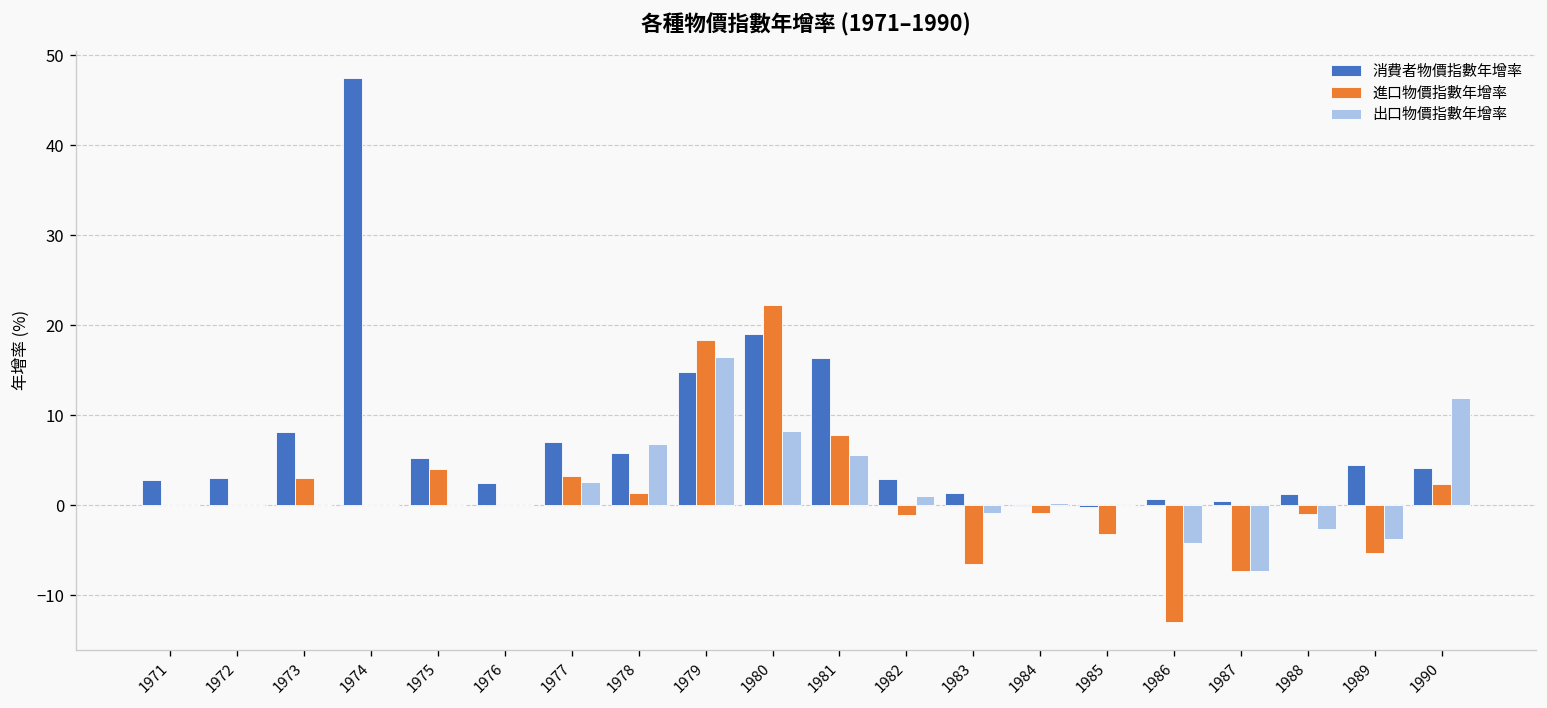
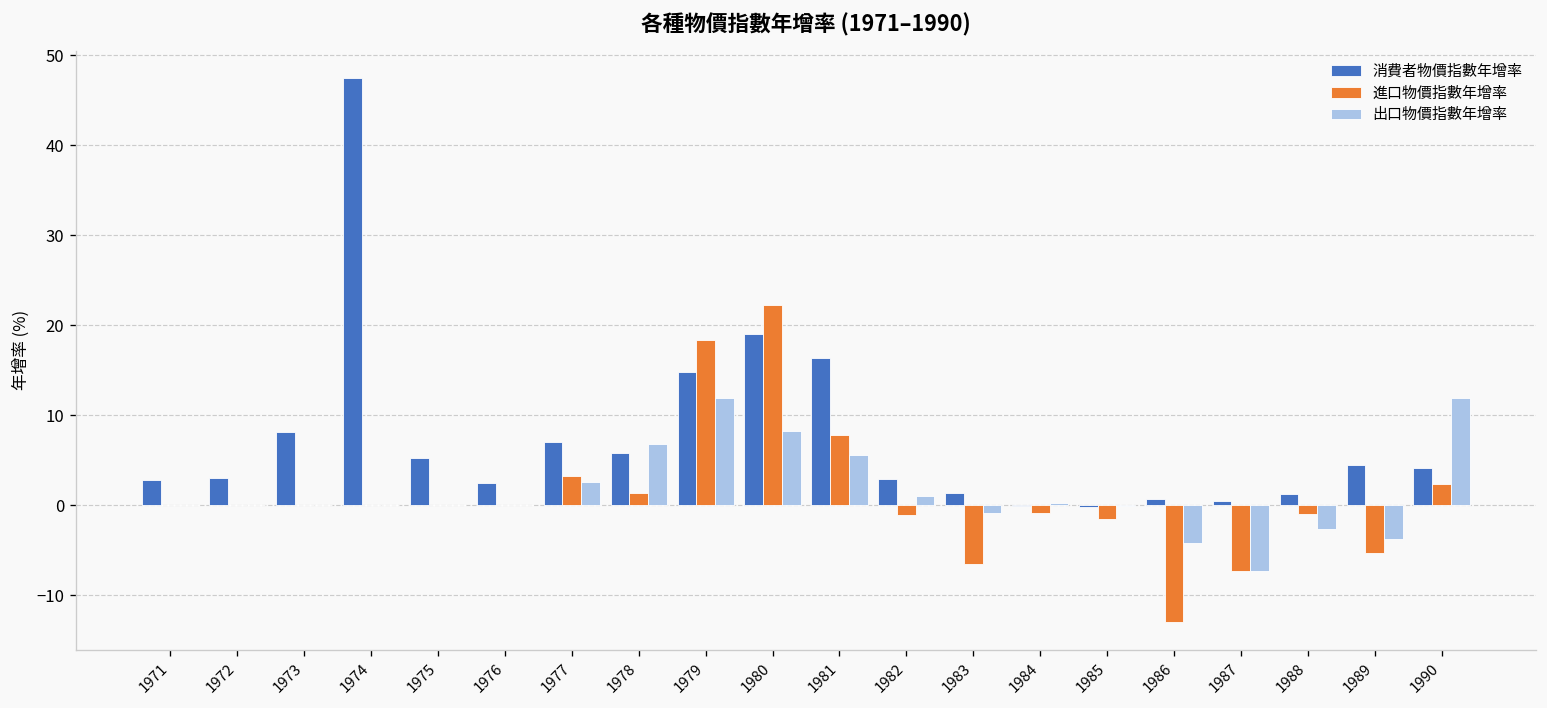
  {
    "消費者物價指數年增率": {
      "1971": 3,
      "1972": 3,
      "1973": 8,
      "1974": 47,
      "1975": 5,
      "1976": 3,
      "1977": 7,
      "1978": 6,
      "1979": 15,
      "1980": 19,
      "1981": 16,
      "1982": 3,
      "1983": 1,
      "1986": 1,
      "1987": 1,
      "1988": 1,
      "1989": 4,
      "1990": 4
    },
    "進口物價指數年增率": {
      "1971": 0,
      "1972": 0,
-     "1973": 3,
+     "1973": 0,
      "1974": 0,
-     "1975": 4,
+     "1975": 0,
      "1976": 0,
      "1977": 3,
      "1978": 1,
      "1979": 18,
      "1980": 22,
      "1981": 8,
      "1982": -1,
      "1983": -7,
      "1984": -1,
-     "1985": -3,
+     "1985": -1,
      "1986": -13,
      "1987": -7,
      "1988": -1,
      "1989": -5,
      "1990": 2
    },
    "出口物價指數年增率": {
      "1971": 0,
      "1972": 0,
      "1973": 0,
      "1974": 0,
      "1975": 0,
      "1976": 0,
      "1977": 3,
      "1978": 7,
-     "1979": 17,
+     "1979": 12,
      "1980": 8,
      "1981": 6,
      "1982": 1,
      "1983": -1,
      "1986": -4,
      "1987": -7,
      "1988": -3,
      "1989": -4,
      "1990": 12
    }
  }
